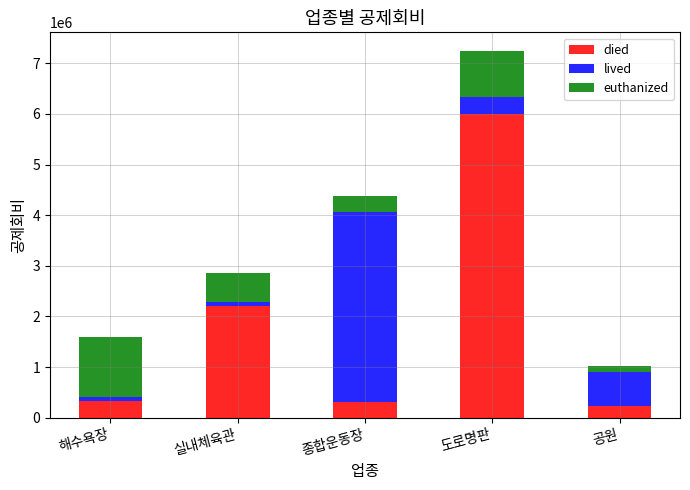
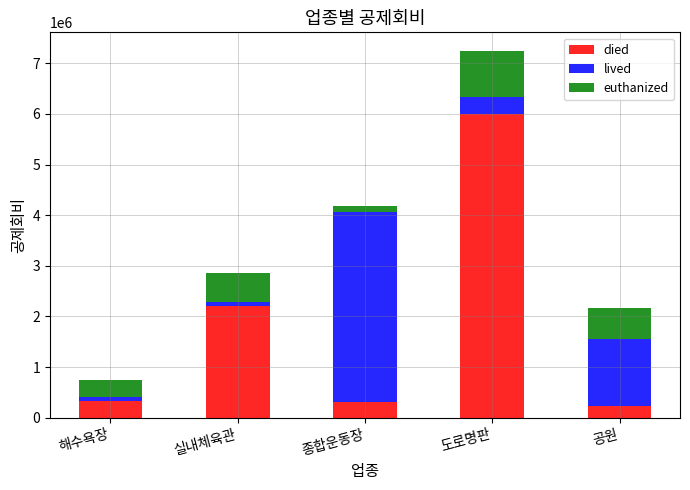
  {
    "died": {
      "해수욕장": 300000,
      "실내체육관": 2200000,
      "종합운동장": 300000,
      "도로명판": 6000000,
      "공원": 200000
    },
    "lived": {
      "해수욕장": 100000,
      "실내체육관": 100000,
      "종합운동장": 3800000,
      "도로명판": 300000,
-     "공원": 700000
+     "공원": 1300000
    },
    "euthanized": {
-     "해수욕장": 1200000,
+     "해수욕장": 300000,
      "실내체육관": 600000,
-     "종합운동장": 300000,
+     "종합운동장": 100000,
      "도로명판": 900000,
-     "공원": 100000
+     "공원": 600000
    }
  }
